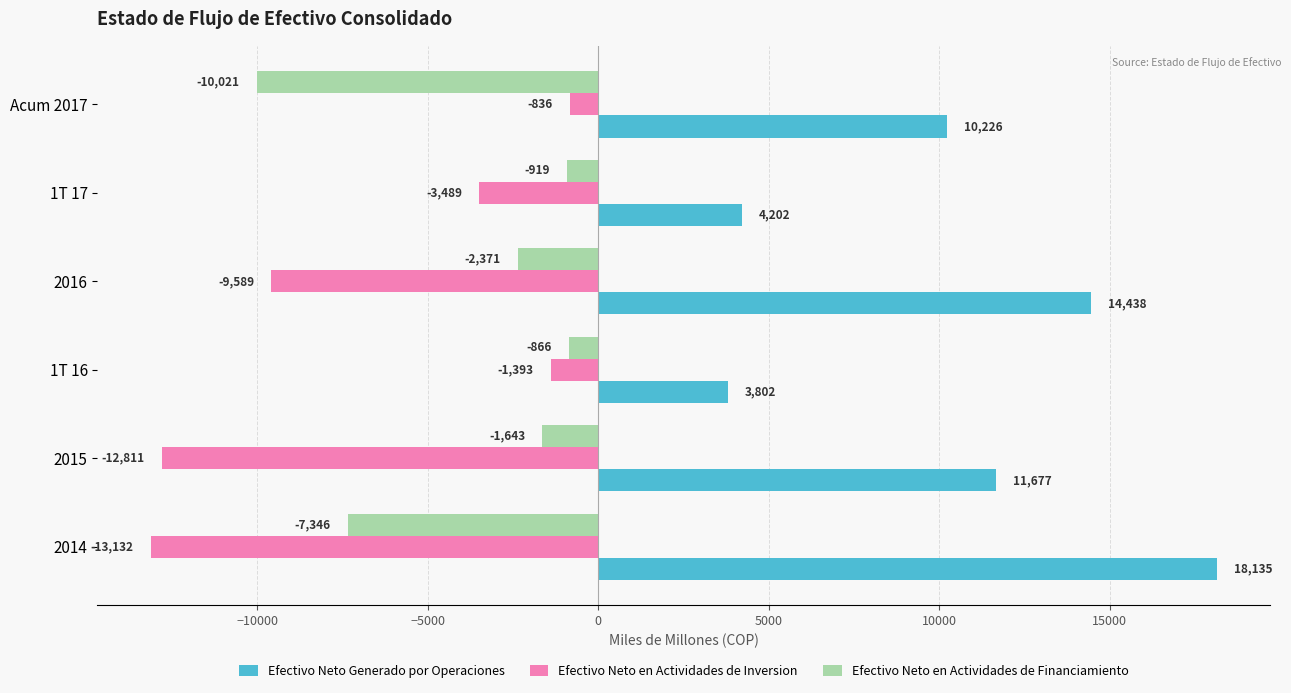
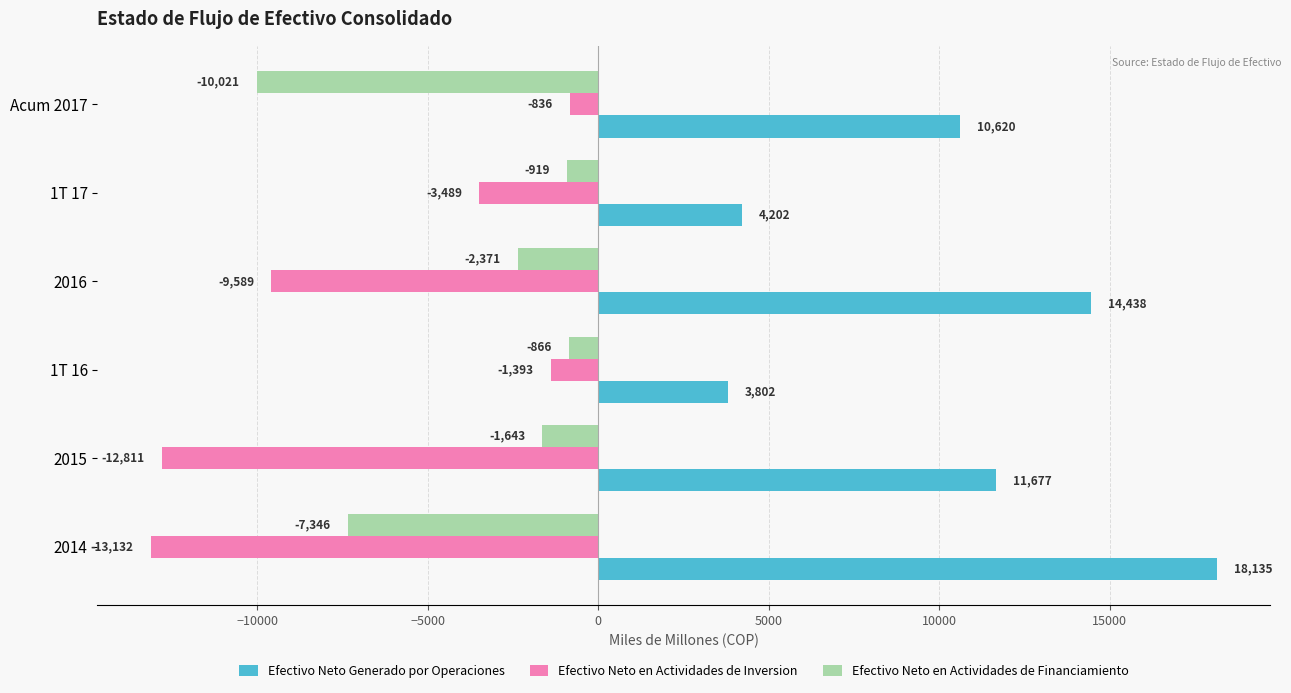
  {
    "Efectivo Neto Generado por Operaciones": {
-     "Acum 2017": "10,226",
+     "Acum 2017": "10,620",
      "1T 17": "4,202",
      "2016": "14,438",
      "1T 16": "3,802",
      "2015": "11,677"
    },
    "Efectivo Neto en Actividades de Inversion": {
      "Acum 2017": "-836",
      "1T 17": "-3,489",
      "2016": "-9,589",
      "1T 16": "-1,393",
      "2015": "-12,811",
      "2014": "-13,132"
    },
    "Efectivo Neto en Actividades de Financiamiento": {
      "Acum 2017": "-10,021",
      "1T 17": "-919",
      "2016": "-2,371",
      "1T 16": "-866",
      "2015": "-1,643",
      "2014": "-7,346"
    }
  }
